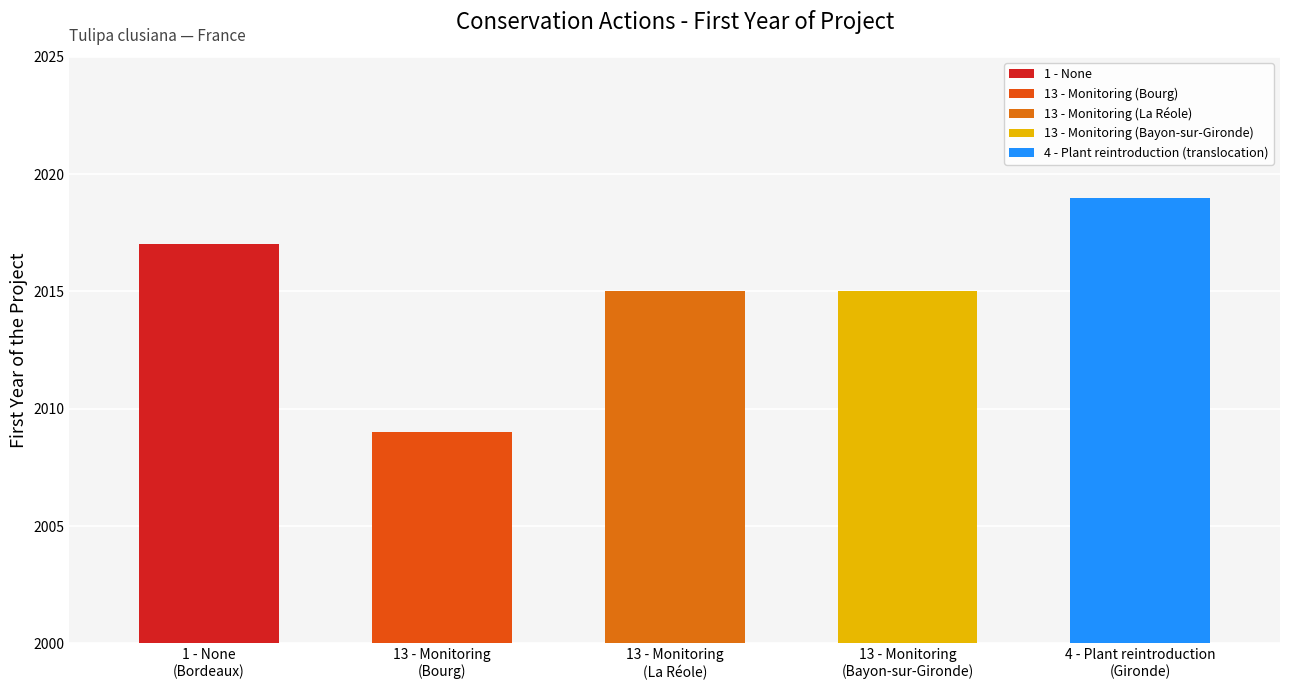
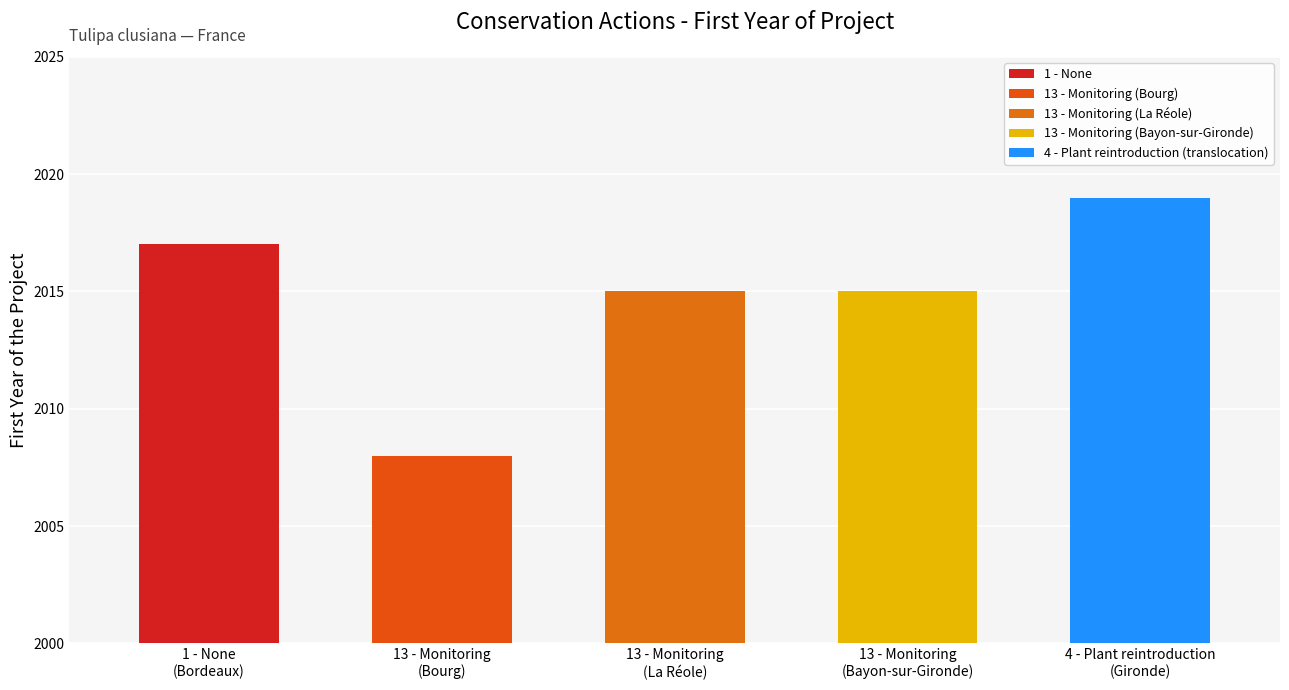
  {
    "1 - None (Bordeaux)": 2017,
-   "13 - Monitoring (Bourg)": 2009,
+   "13 - Monitoring (Bourg)": 2008,
    "13 - Monitoring (La Réole)": 2015,
    "13 - Monitoring (Bayon-sur-Gironde)": 2015,
    "4 - Plant reintroduction (Gironde)": 2019
  }
